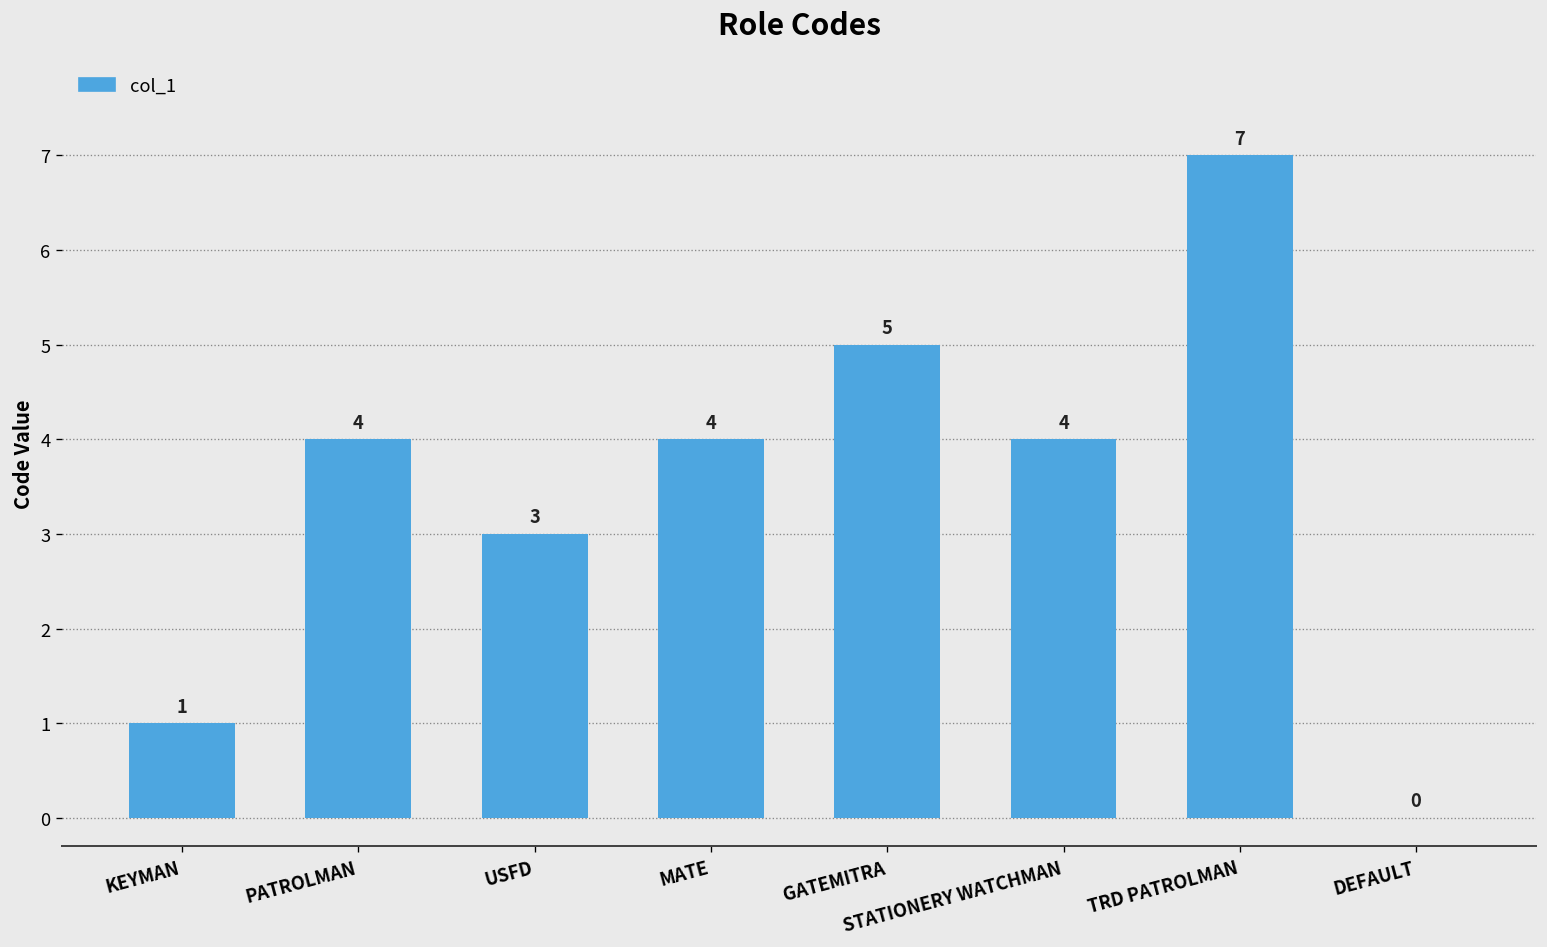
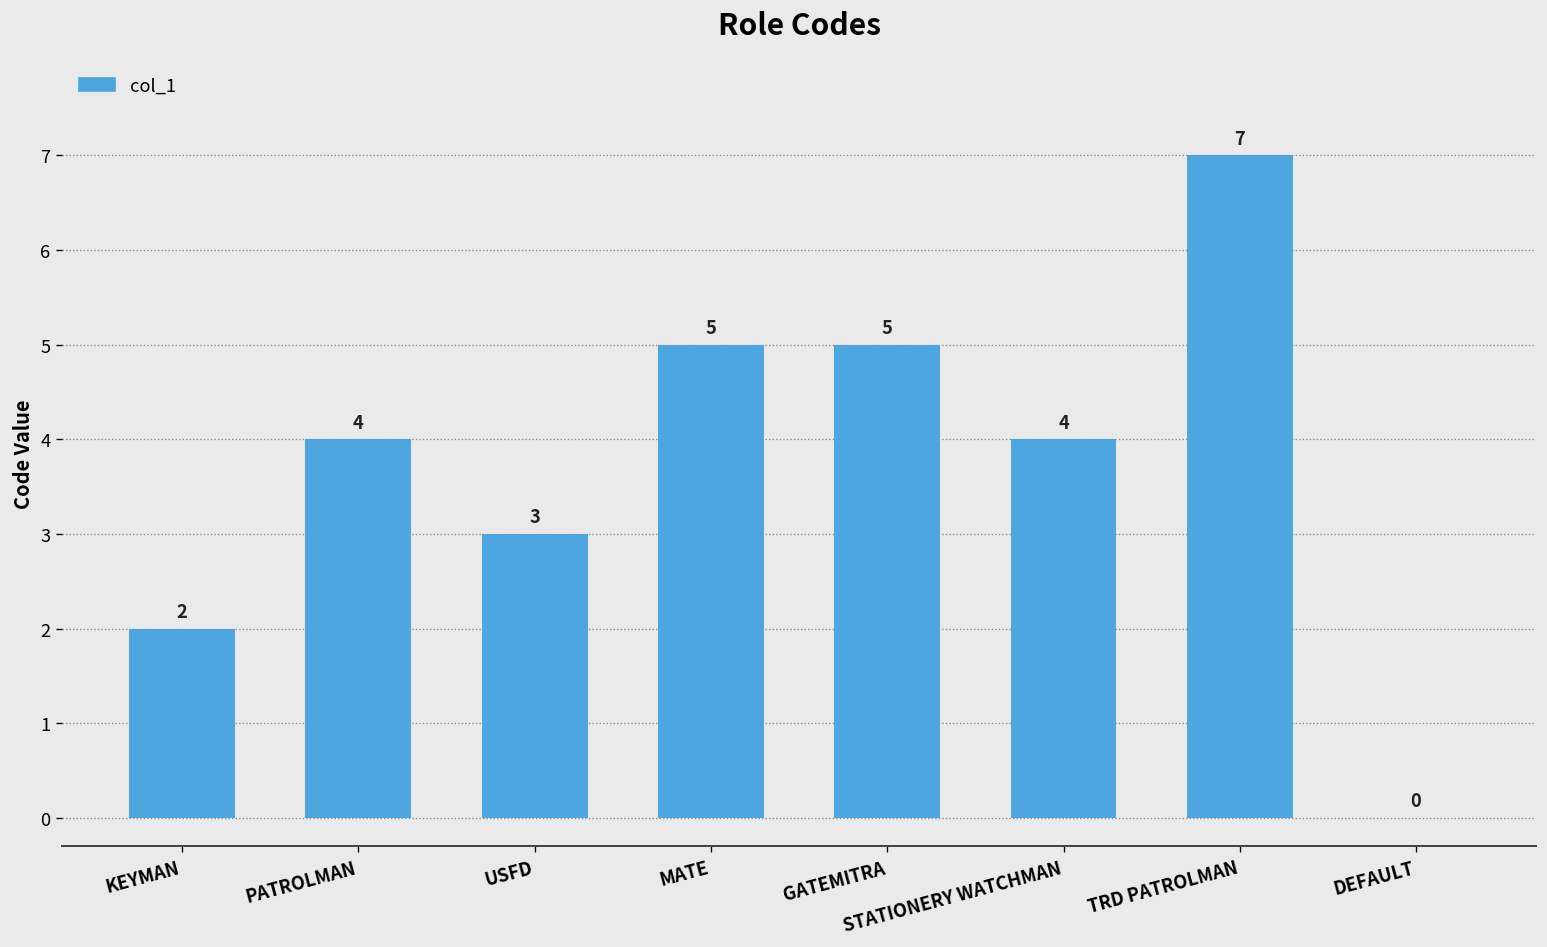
  {
-   "KEYMAN": 1,
+   "KEYMAN": 2,
    "PATROLMAN": 4,
    "USFD": 3,
-   "MATE": 4,
+   "MATE": 5,
    "GATEMITRA": 5,
    "STATIONERY WATCHMAN": 4,
    "TRD PATROLMAN": 7,
    "DEFAULT": 0
  }
